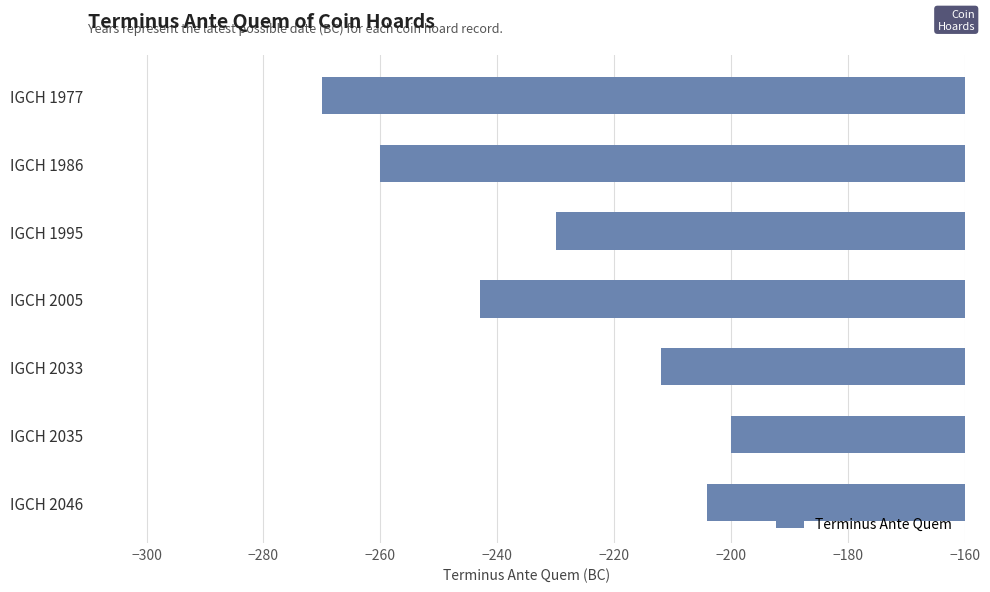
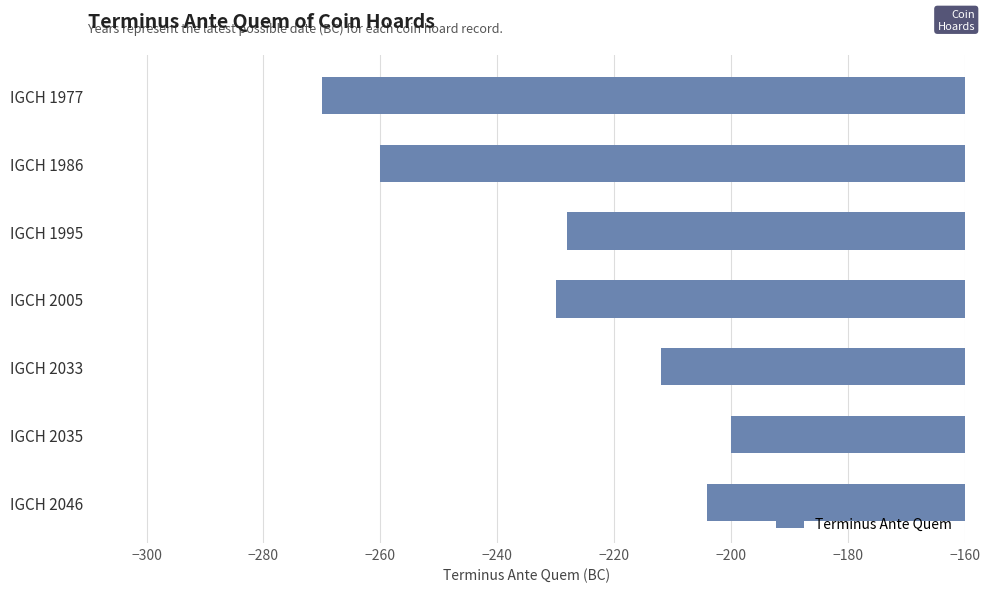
  {
    "IGCH 1977": -270,
    "IGCH 1986": -260,
-   "IGCH 1995": -230,
-   "IGCH 2005": -243,
+   "IGCH 1995": -228,
+   "IGCH 2005": -230,
    "IGCH 2033": -212,
    "IGCH 2035": -200,
    "IGCH 2046": -204
  }
